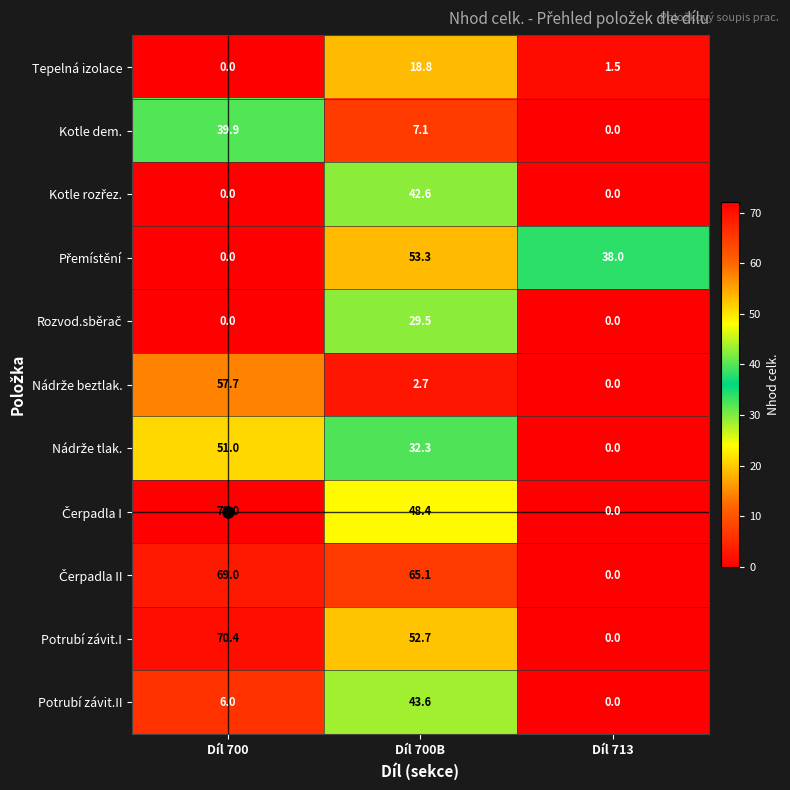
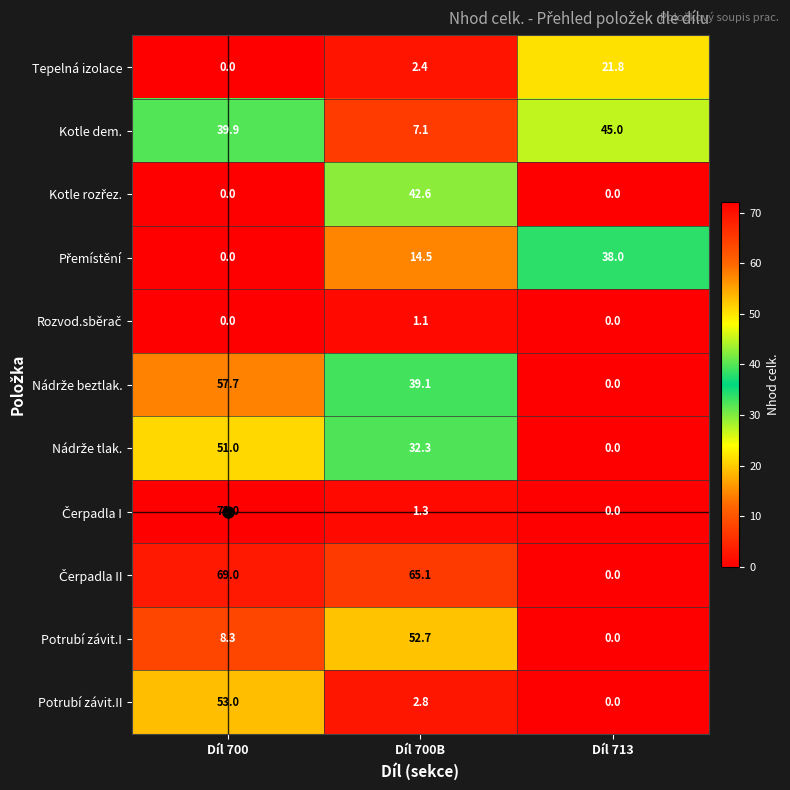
  {
    "Tepelná izolace": {
      "Díl 700": 0.0,
-     "Díl 700B": 18.8,
-     "Díl 713": 1.5
+     "Díl 700B": 2.4,
+     "Díl 713": 21.8
    },
    "Kotle dem.": {
      "Díl 700": 39.9,
      "Díl 700B": 7.1,
-     "Díl 713": 0.0
+     "Díl 713": 45.0
    },
    "Kotle rozřez.": {
      "Díl 700": 0.0,
      "Díl 700B": 42.6,
      "Díl 713": 0.0
    },
    "Přemístění": {
      "Díl 700": 0.0,
-     "Díl 700B": 53.3,
+     "Díl 700B": 14.5,
      "Díl 713": 38.0
    },
    "Rozvod.sběrač": {
      "Díl 700": 0.0,
-     "Díl 700B": 29.5,
+     "Díl 700B": 1.1,
      "Díl 713": 0.0
    },
    "Nádrže beztlak.": {
      "Díl 700": 57.7,
-     "Díl 700B": 2.7,
+     "Díl 700B": 39.1,
      "Díl 713": 0.0
    },
    "Nádrže tlak.": {
      "Díl 700": 51.0,
      "Díl 700B": 32.3,
      "Díl 713": 0.0
    },
    "Čerpadla I": {
-     "Díl 700B": 48.4,
+     "Díl 700B": 1.3,
      "Díl 713": 0.0
    },
    "Čerpadla II": {
      "Díl 700": 69.0,
      "Díl 700B": 65.1,
      "Díl 713": 0.0
    },
    "Potrubí závit.I": {
-     "Díl 700": 70.4,
+     "Díl 700": 8.3,
      "Díl 700B": 52.7,
      "Díl 713": 0.0
    },
    "Potrubí závit.II": {
-     "Díl 700": 6.0,
-     "Díl 700B": 43.6,
+     "Díl 700": 53.0,
+     "Díl 700B": 2.8,
      "Díl 713": 0.0
    }
  }
